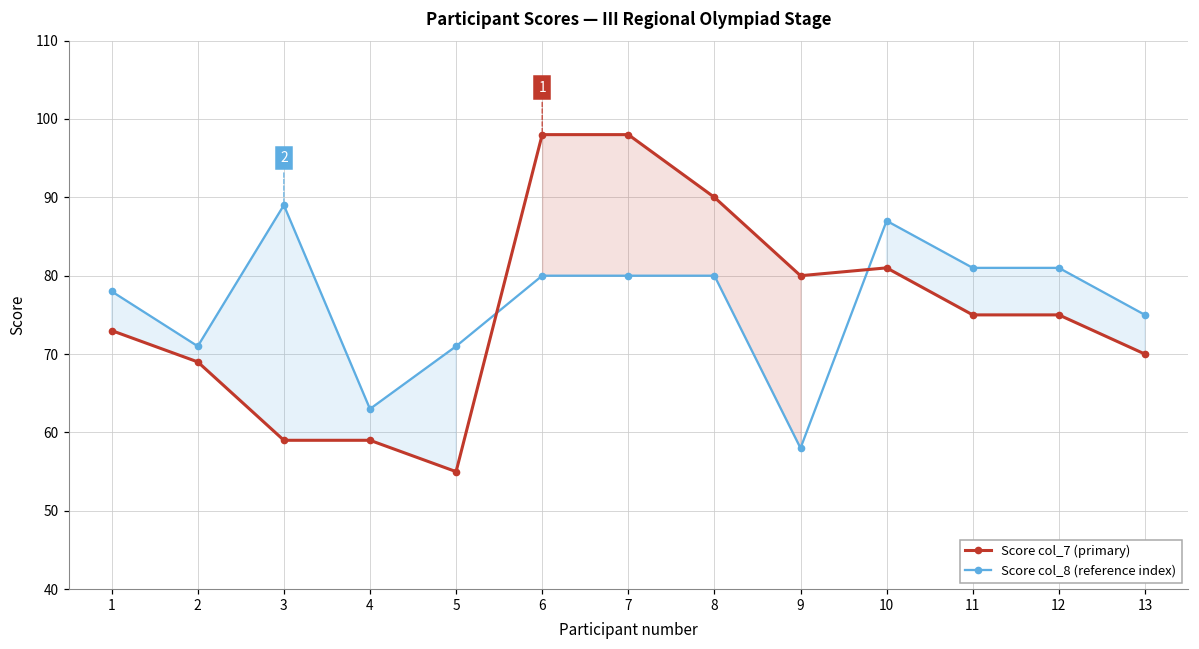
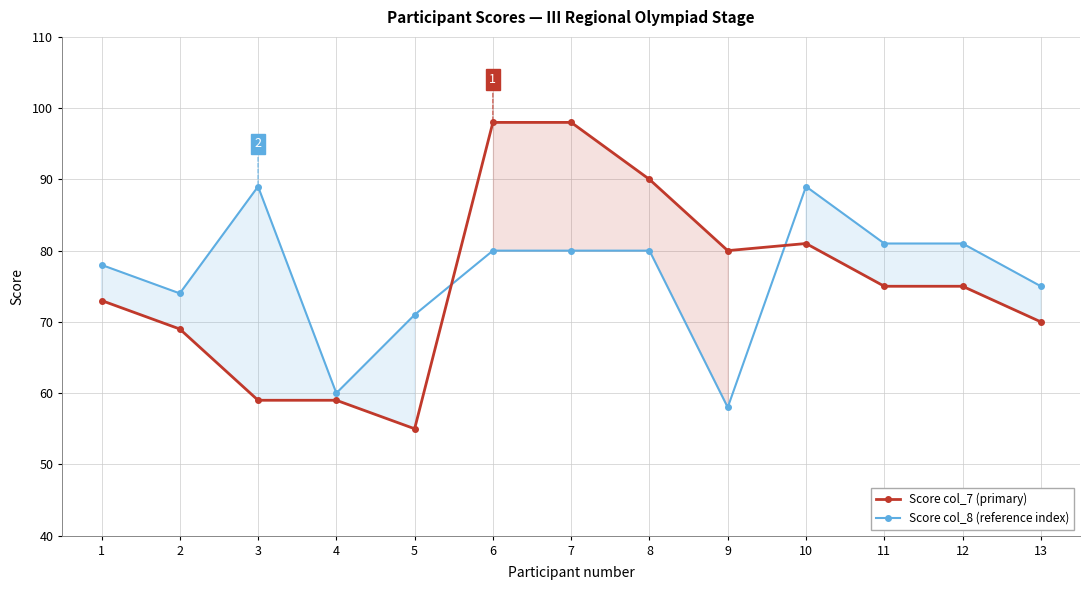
  {
    "Score col_8 (reference index)": {
      "1": 78,
-     "2": 71,
-     "4": 63,
+     "2": 74,
+     "4": 60,
      "5": 71,
      "6": 80,
      "7": 80,
      "8": 80,
      "9": 58,
-     "10": 87,
+     "10": 89,
      "11": 81,
      "12": 81,
      "13": 75
    }
  }
